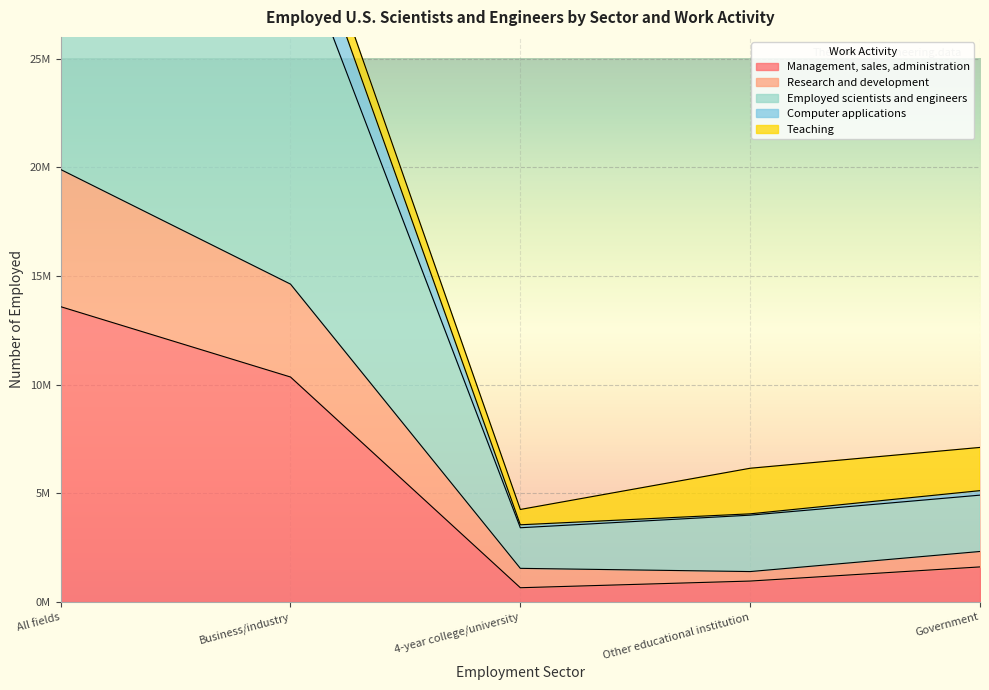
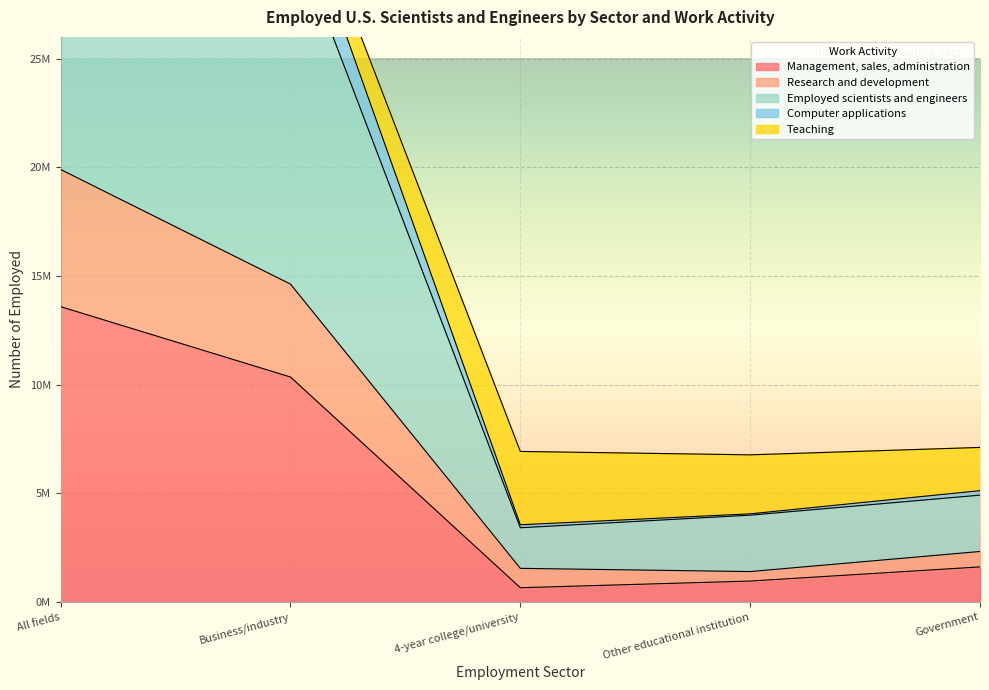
  {
    "Teaching": {
-     "4-year college/university": 700000,
-     "Other educational institution": 2100000,
+     "4-year college/university": 3400000,
+     "Other educational institution": 2700000,
      "Government": 2000000
    }
  }
